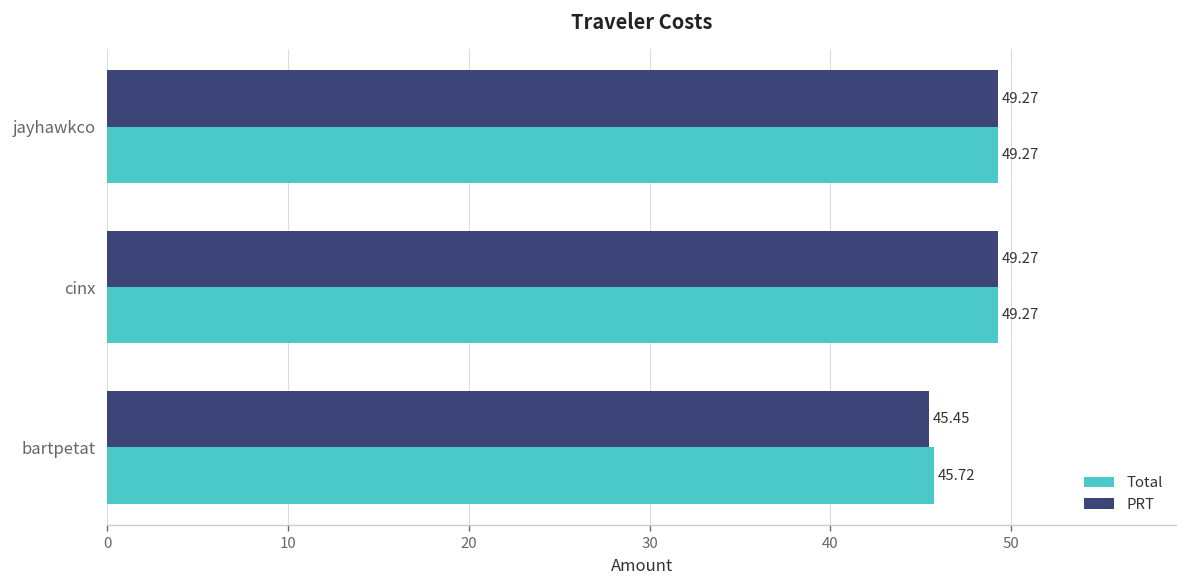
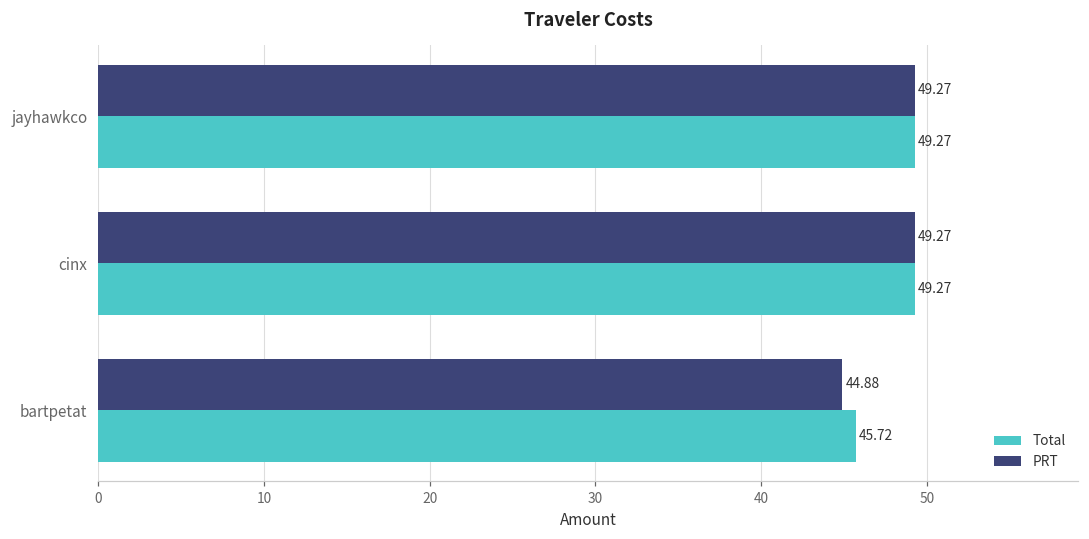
  {
    "Total": {
      "jayhawkco": 49.27,
      "cinx": 49.27,
      "bartpetat": 45.72
    },
    "PRT": {
      "jayhawkco": 49.27,
      "cinx": 49.27,
-     "bartpetat": 45.45
+     "bartpetat": 44.88
    }
  }
